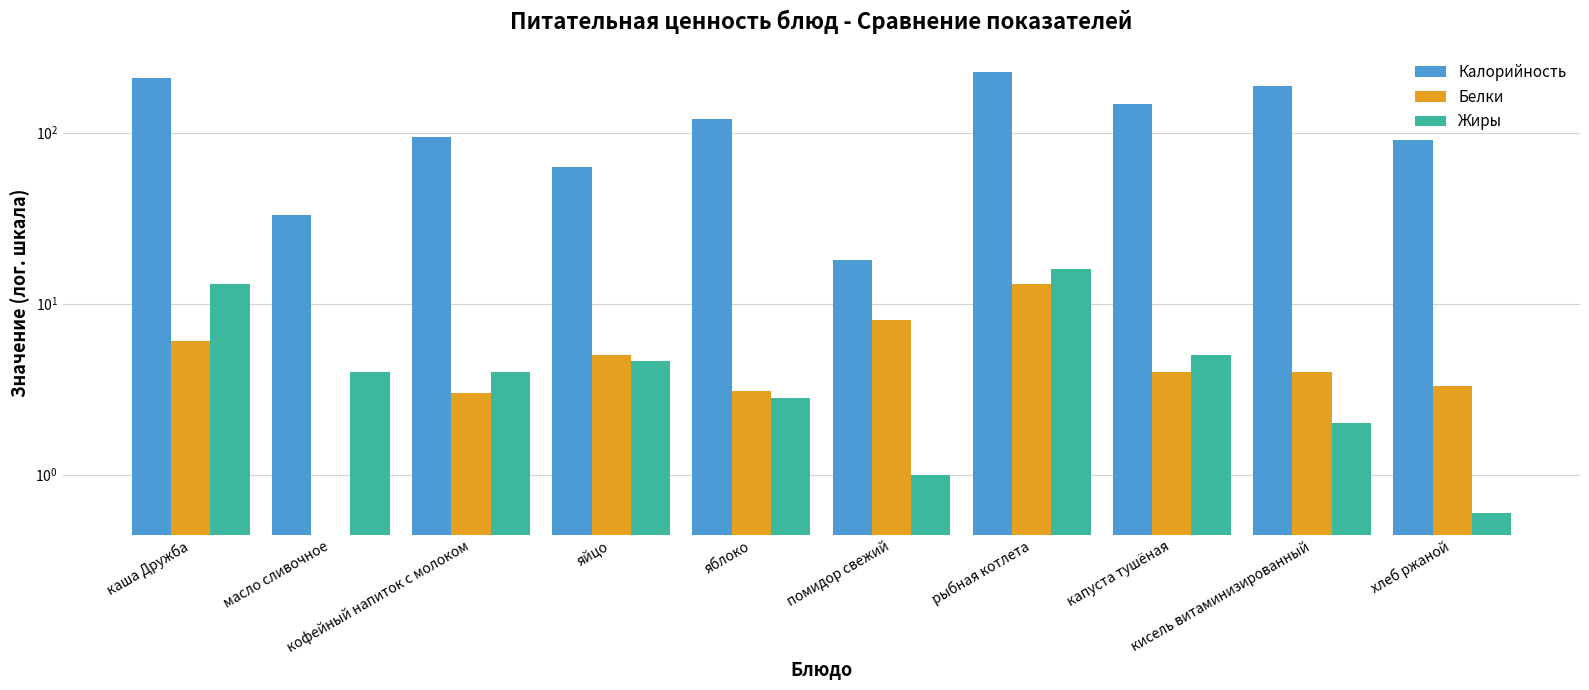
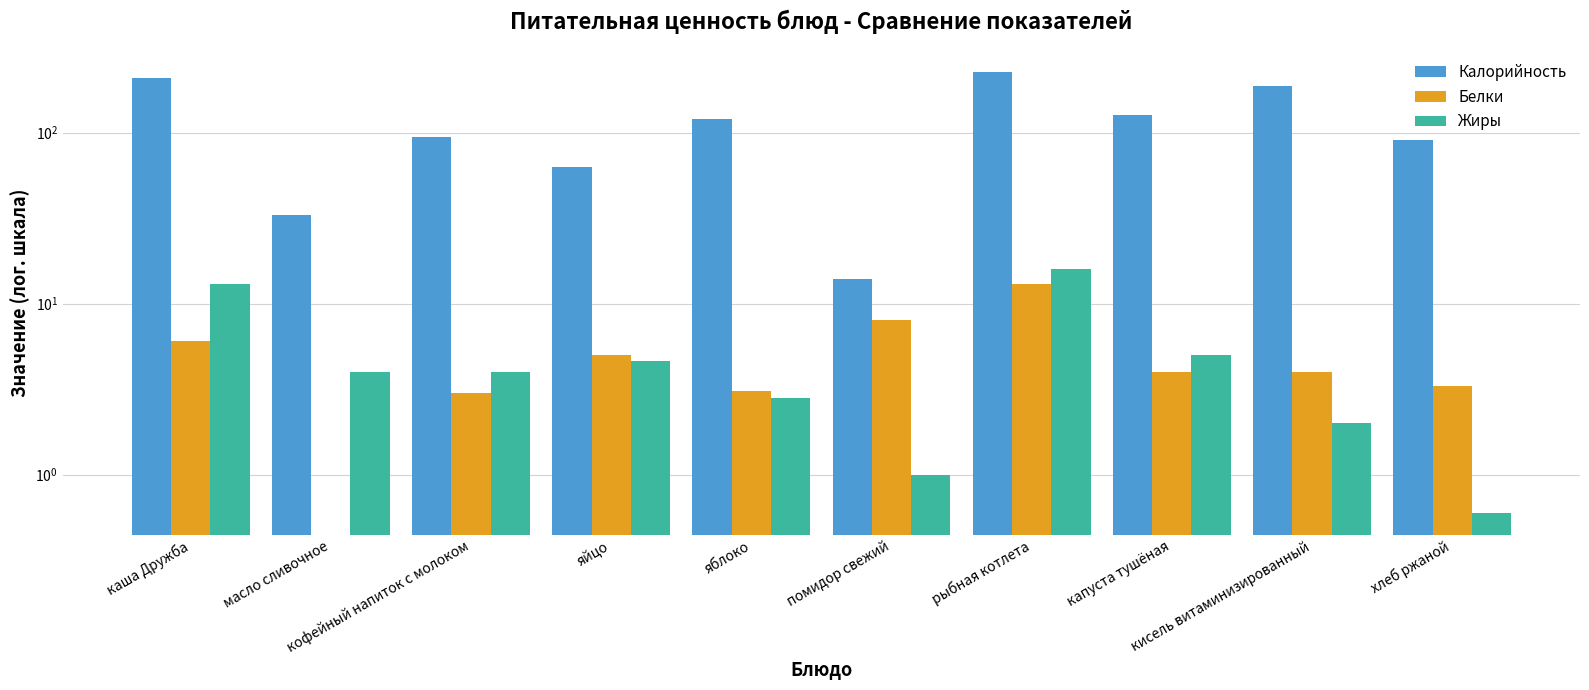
  {
    "Калорийность": {
      "каша Дружба": 210,
      "масло сливочное": 33,
      "кофейный напиток с молоком": 90,
      "яйцо": 63,
      "яблоко": 120,
-     "помидор свежий": 18,
+     "помидор свежий": 14,
      "рыбная котлета": 230,
-     "капуста тушёная": 150,
+     "капуста тушёная": 130,
      "кисель витаминизированный": 190,
      "хлеб ржаной": 90
    },
    "Белки": {
      "каша Дружба": 6,
      "кофейный напиток с молоком": 3,
      "яйцо": 5,
      "яблоко": 3,
      "помидор свежий": 8,
      "рыбная котлета": 13,
      "капуста тушёная": 4,
      "кисель витаминизированный": 4,
      "хлеб ржаной": 3.3
    },
    "Жиры": {
      "каша Дружба": 13,
      "масло сливочное": 4,
      "кофейный напиток с молоком": 4,
      "яйцо": 4.6,
      "яблоко": 2.8,
      "помидор свежий": 1,
      "рыбная котлета": 16,
      "капуста тушёная": 5,
      "кисель витаминизированный": 2,
      "хлеб ржаной": 0.60
    }
  }
